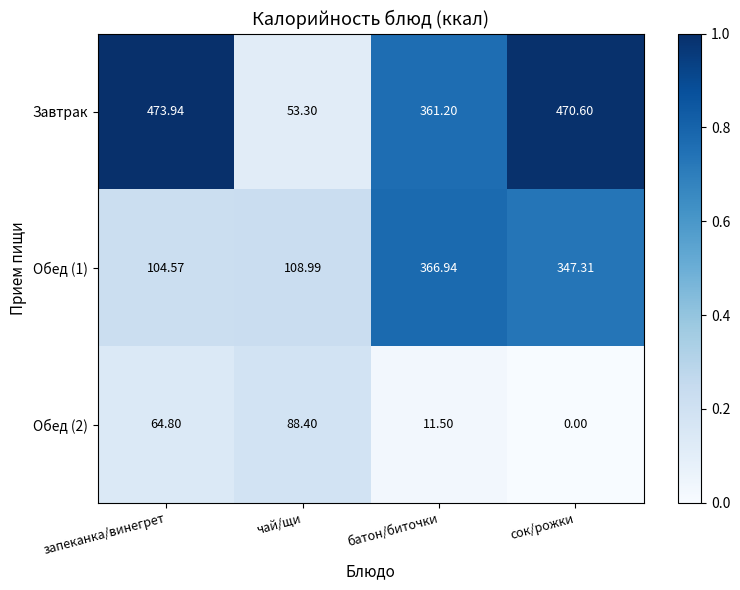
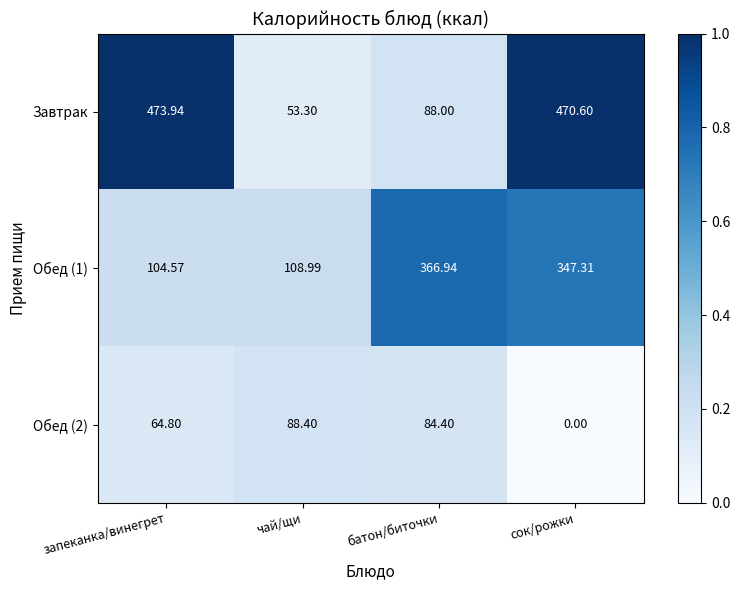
  {
    "Завтрак": {
      "запеканка/винегрет": 473.94,
      "чай/щи": 53.30,
-     "батон/биточки": 361.20,
+     "батон/биточки": 88.00,
      "сок/рожки": 470.60
    },
    "Обед (1)": {
      "запеканка/винегрет": 104.57,
      "чай/щи": 108.99,
      "батон/биточки": 366.94,
      "сок/рожки": 347.31
    },
    "Обед (2)": {
      "запеканка/винегрет": 64.80,
      "чай/щи": 88.40,
-     "батон/биточки": 11.50,
+     "батон/биточки": 84.40,
      "сок/рожки": 0.00
    }
  }
